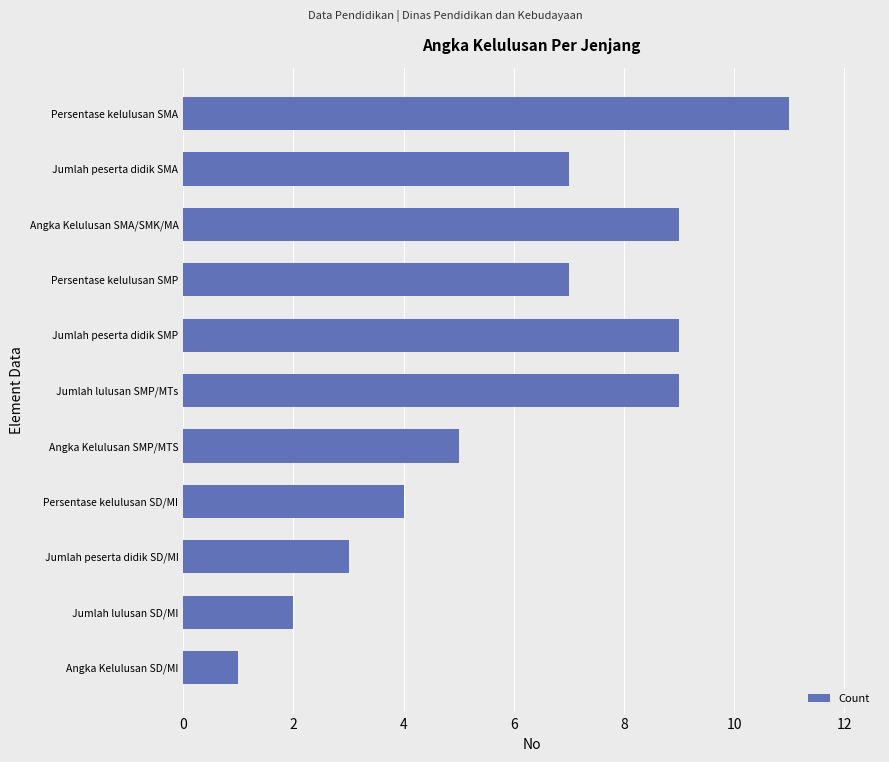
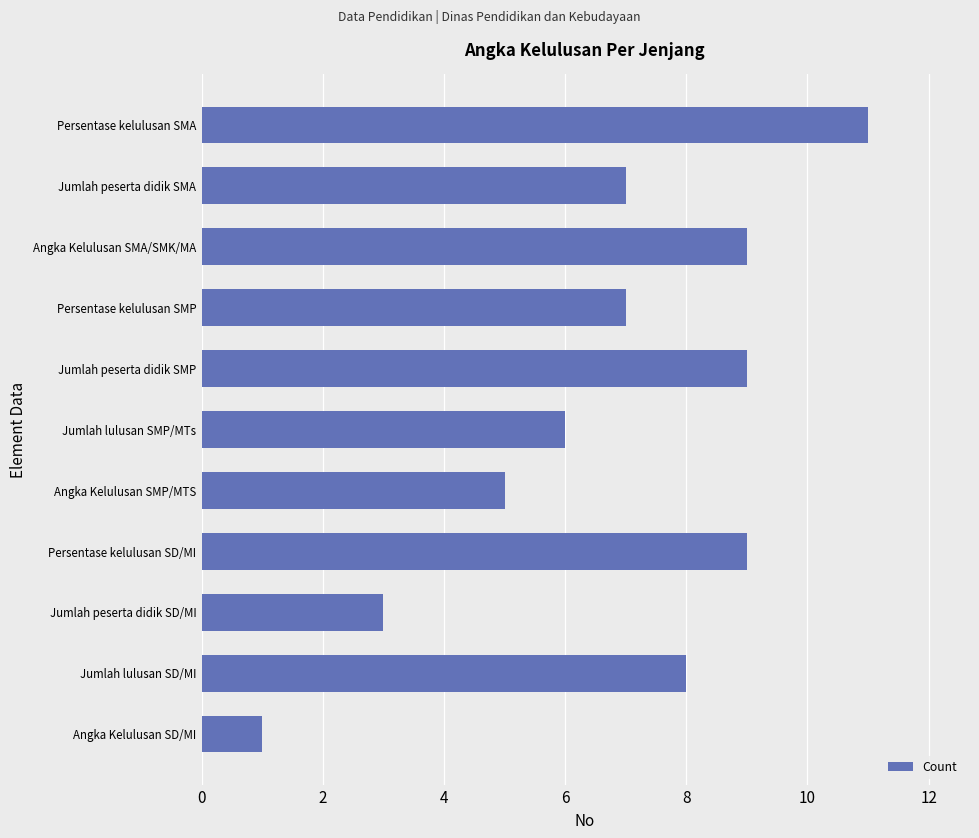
  {
    "Persentase kelulusan SMA": 11,
    "Jumlah peserta didik SMA": 7,
    "Angka Kelulusan SMA/SMK/MA": 9,
    "Persentase kelulusan SMP": 7,
    "Jumlah peserta didik SMP": 9,
-   "Jumlah lulusan SMP/MTs": 9,
+   "Jumlah lulusan SMP/MTs": 6,
    "Angka Kelulusan SMP/MTS": 5,
-   "Persentase kelulusan SD/MI": 4,
+   "Persentase kelulusan SD/MI": 9,
    "Jumlah peserta didik SD/MI": 3,
-   "Jumlah lulusan SD/MI": 2,
+   "Jumlah lulusan SD/MI": 8,
    "Angka Kelulusan SD/MI": 1
  }
